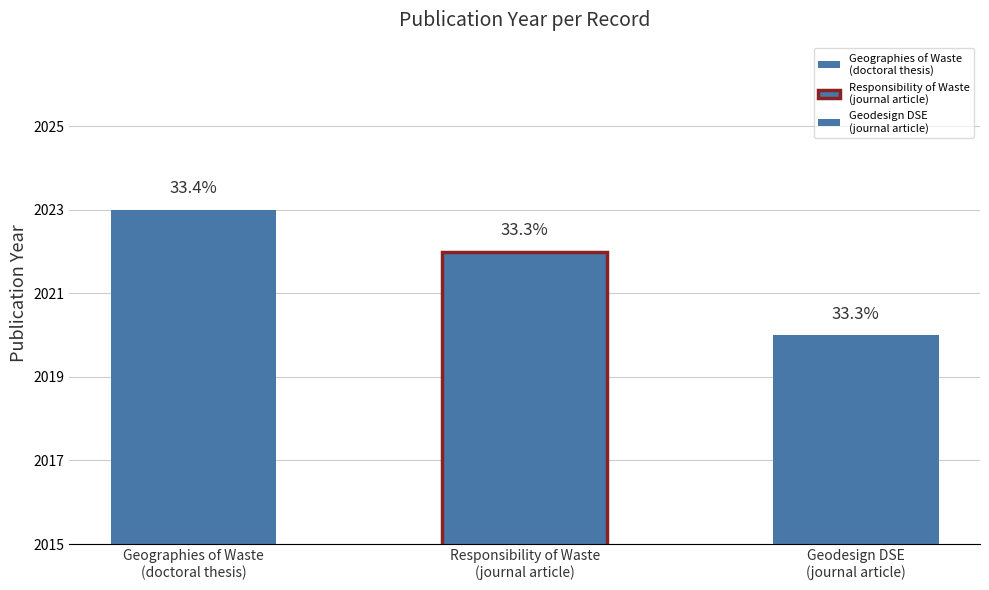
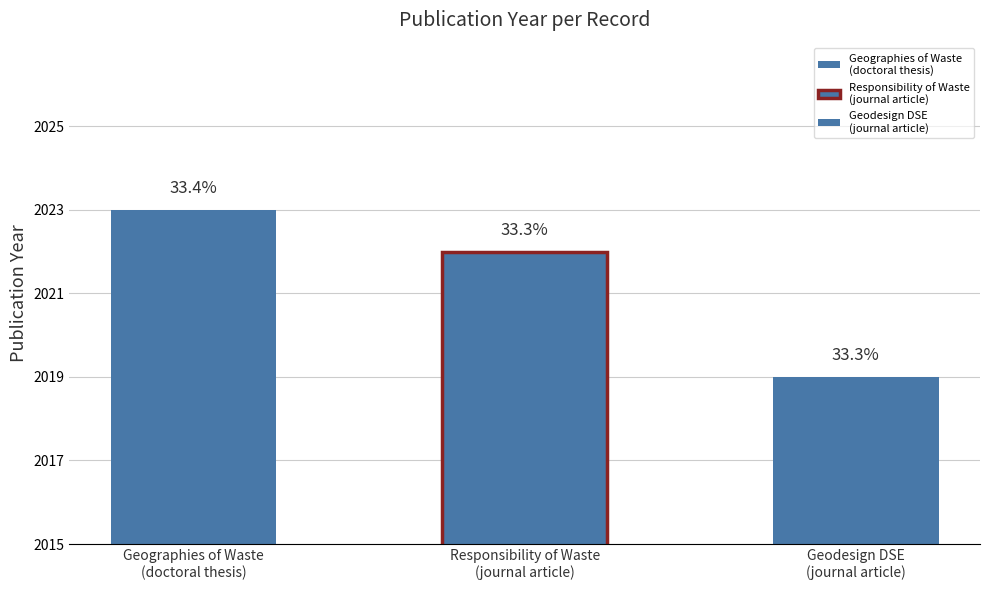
  {
-   "Geodesign DSE (journal article)": 2020
+   "Geodesign DSE (journal article)": 2019
  }
